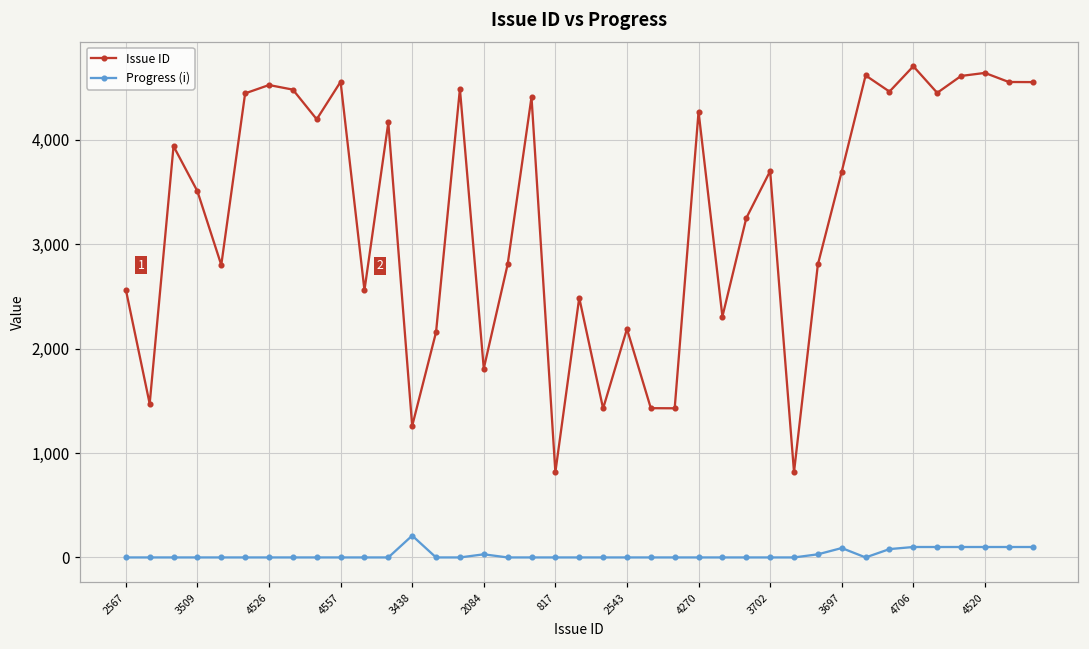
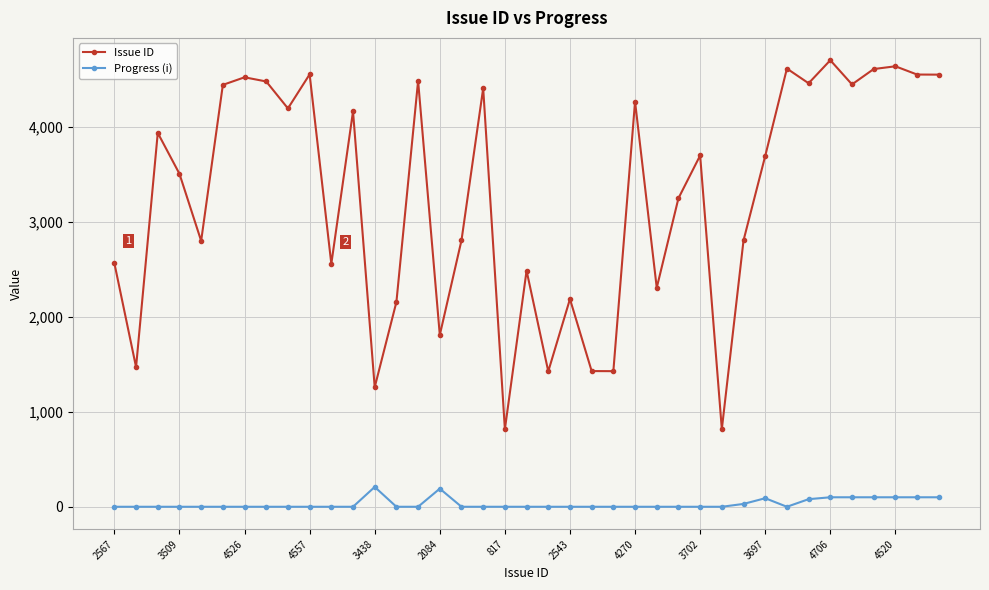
  {
    "Issue ID": {
      "3509": "3,500",
      "4526": "4,500",
      "4557": "4,600",
      "3438": "1,300",
      "2084": "1,800",
      "817": "800",
      "2543": "2,200",
      "4270": "4,300",
      "3702": "3,700",
      "3697": "3,700",
      "4706": "4,700",
      "4520": "4,600"
    },
    "Progress (i)": {
      "2567": "0",
      "3509": "0",
      "4526": "0",
      "4557": "0",
      "3438": "200",
-     "2084": "0",
+     "2084": "200",
      "817": "0",
      "2543": "0",
      "4270": "0",
      "3702": "0",
      "3697": "100",
      "4706": "100",
      "4520": "100"
    }
  }
